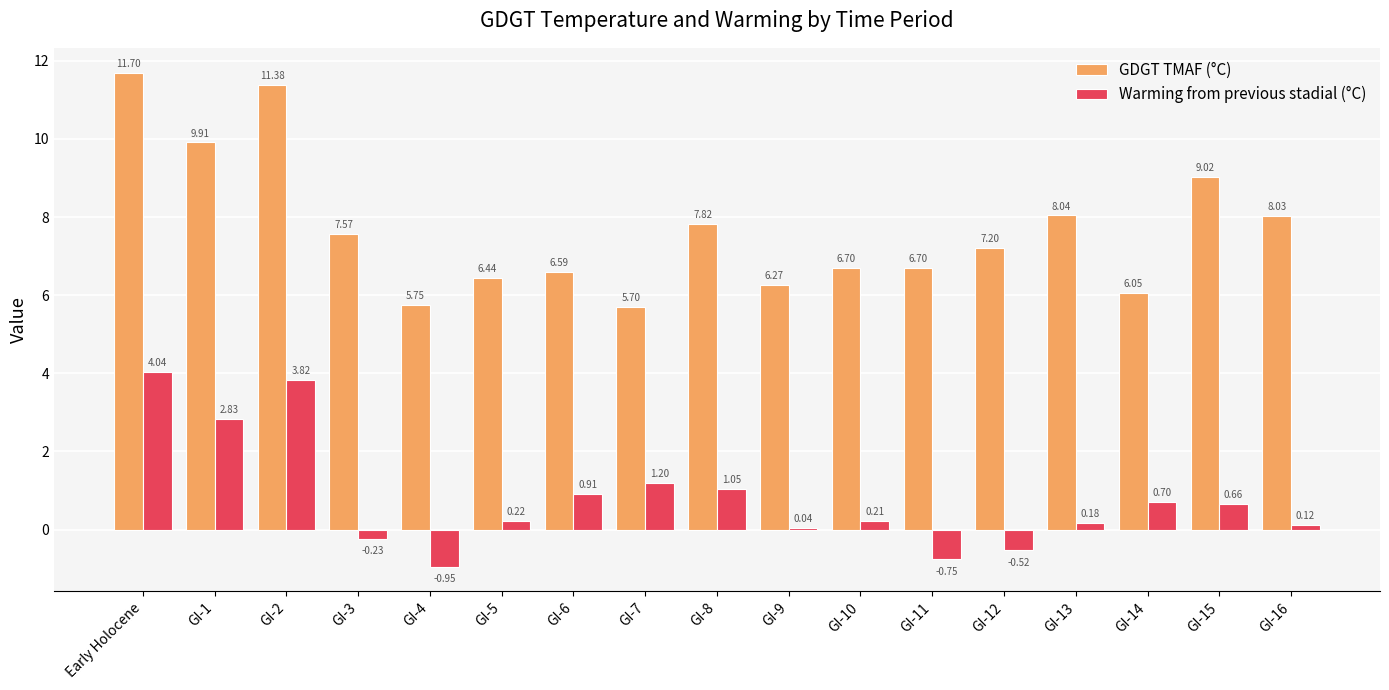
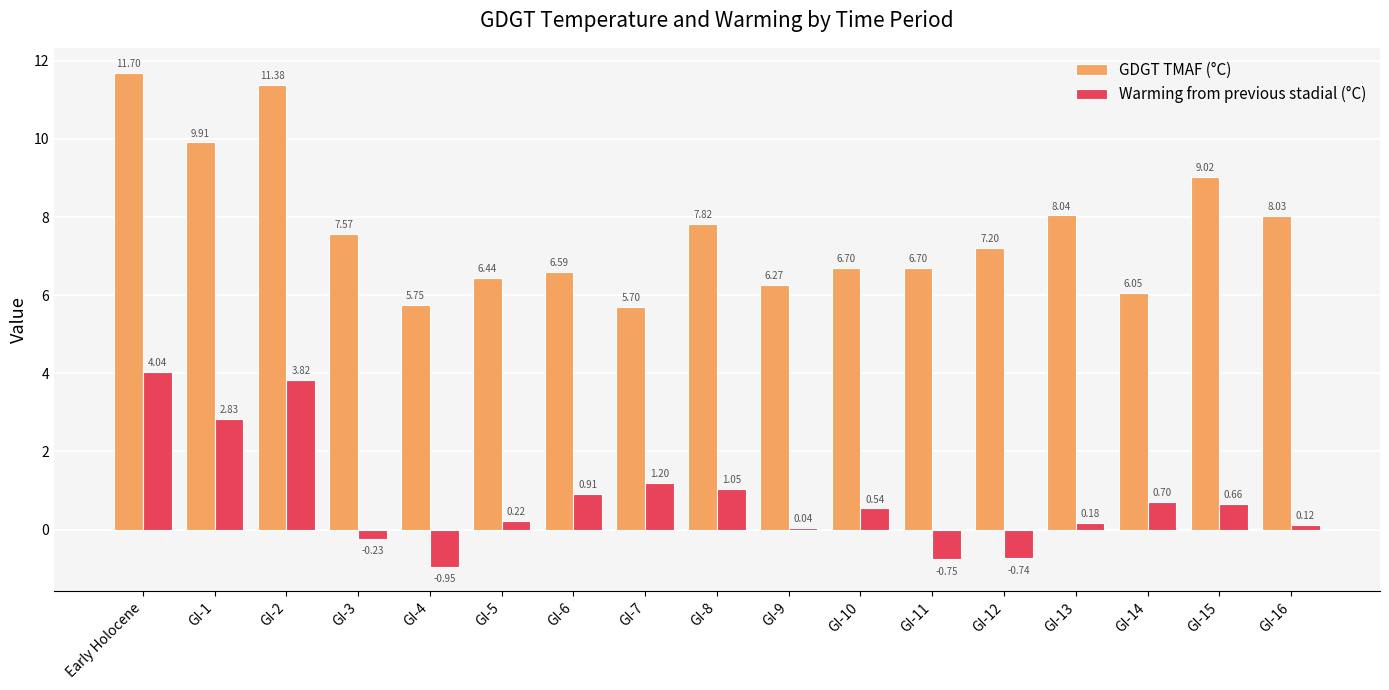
  {
    "GDGT TMAF (°C)": {
      "Early Holocene": 11.70,
      "GI-1": 9.91,
      "GI-2": 11.38,
      "GI-3": 7.57,
      "GI-4": 5.75,
      "GI-5": 6.44,
      "GI-6": 6.59,
      "GI-7": 5.70,
      "GI-8": 7.82,
      "GI-9": 6.27,
      "GI-10": 6.70,
      "GI-11": 6.70,
      "GI-12": 7.20,
      "GI-13": 8.04,
      "GI-14": 6.05,
      "GI-15": 9.02,
      "GI-16": 8.03
    },
    "Warming from previous stadial (°C)": {
      "Early Holocene": 4.04,
      "GI-1": 2.83,
      "GI-2": 3.82,
      "GI-3": -0.23,
      "GI-4": -0.95,
      "GI-5": 0.22,
      "GI-6": 0.91,
      "GI-7": 1.20,
      "GI-8": 1.05,
      "GI-9": 0.04,
-     "GI-10": 0.21,
+     "GI-10": 0.54,
      "GI-11": -0.75,
-     "GI-12": -0.52,
+     "GI-12": -0.74,
      "GI-13": 0.18,
      "GI-14": 0.70,
      "GI-15": 0.66,
      "GI-16": 0.12
    }
  }
